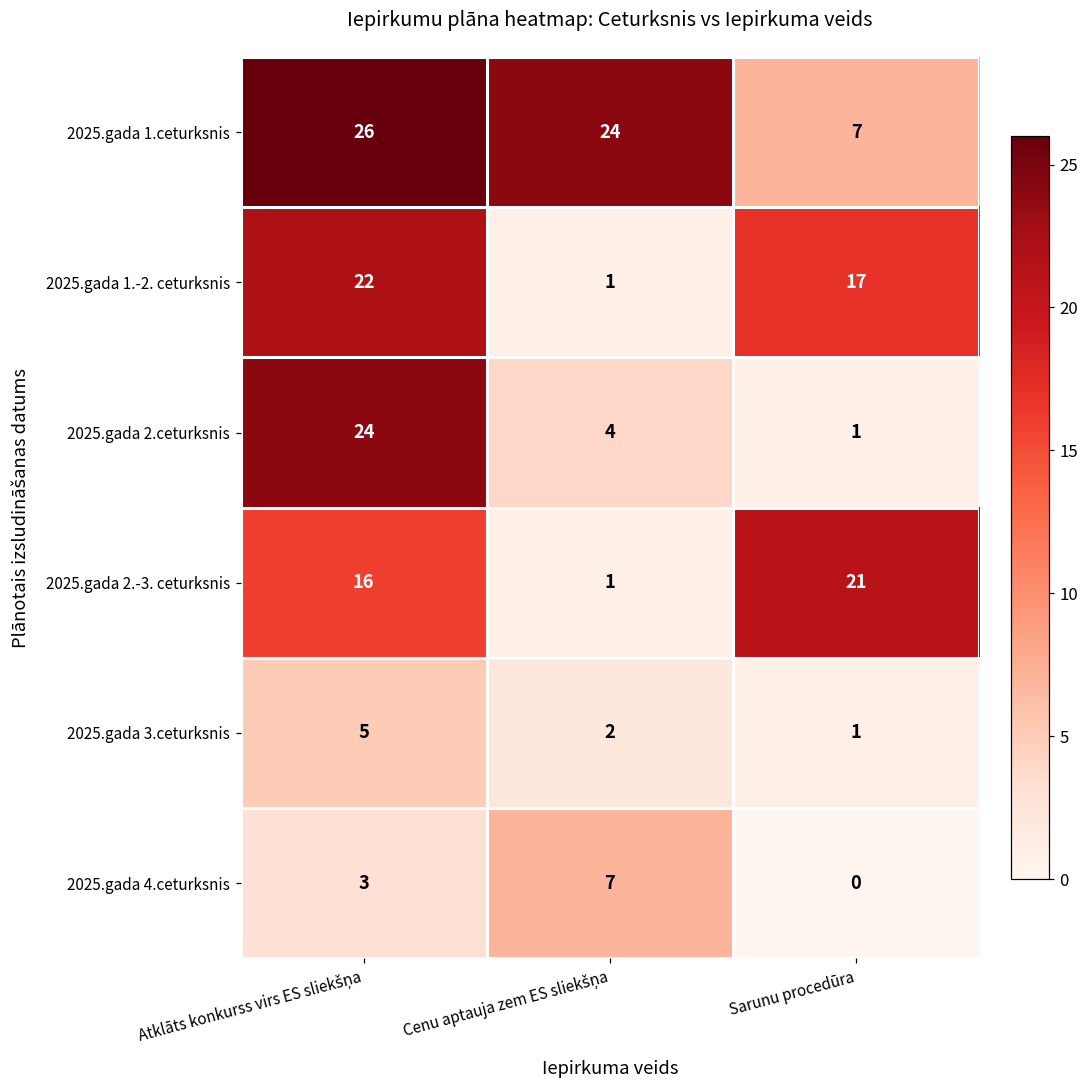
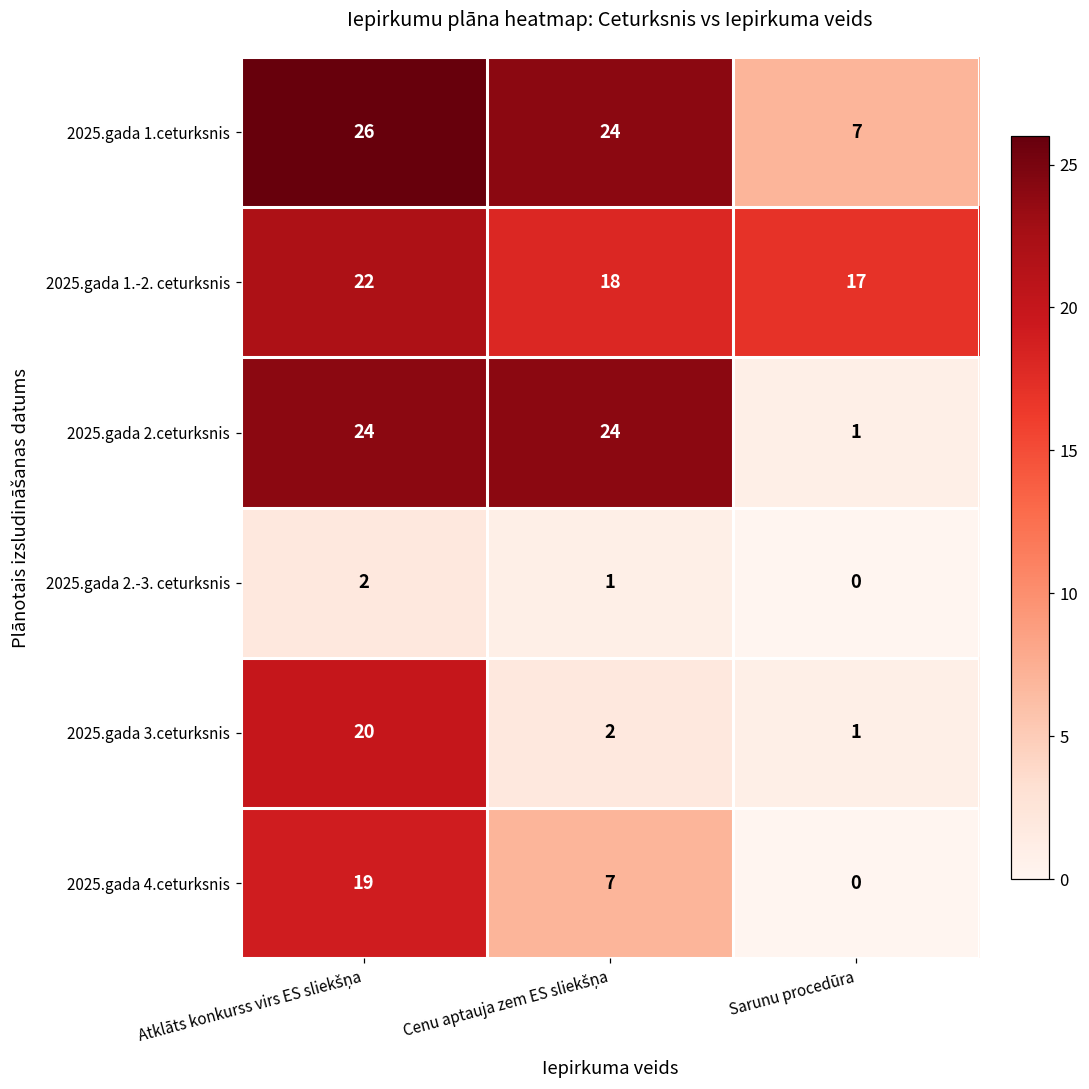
  {
    "2025.gada 1.ceturksnis": {
      "Atklāts konkurss virs ES sliekšņa": 26,
      "Cenu aptauja zem ES sliekšņa": 24,
      "Sarunu procedūra": 7
    },
    "2025.gada 1.-2. ceturksnis": {
      "Atklāts konkurss virs ES sliekšņa": 22,
-     "Cenu aptauja zem ES sliekšņa": 1,
+     "Cenu aptauja zem ES sliekšņa": 18,
      "Sarunu procedūra": 17
    },
    "2025.gada 2.ceturksnis": {
      "Atklāts konkurss virs ES sliekšņa": 24,
-     "Cenu aptauja zem ES sliekšņa": 4,
+     "Cenu aptauja zem ES sliekšņa": 24,
      "Sarunu procedūra": 1
    },
    "2025.gada 2.-3. ceturksnis": {
-     "Atklāts konkurss virs ES sliekšņa": 16,
+     "Atklāts konkurss virs ES sliekšņa": 2,
      "Cenu aptauja zem ES sliekšņa": 1,
-     "Sarunu procedūra": 21
+     "Sarunu procedūra": 0
    },
    "2025.gada 3.ceturksnis": {
-     "Atklāts konkurss virs ES sliekšņa": 5,
+     "Atklāts konkurss virs ES sliekšņa": 20,
      "Cenu aptauja zem ES sliekšņa": 2,
      "Sarunu procedūra": 1
    },
    "2025.gada 4.ceturksnis": {
-     "Atklāts konkurss virs ES sliekšņa": 3,
+     "Atklāts konkurss virs ES sliekšņa": 19,
      "Cenu aptauja zem ES sliekšņa": 7,
      "Sarunu procedūra": 0
    }
  }
